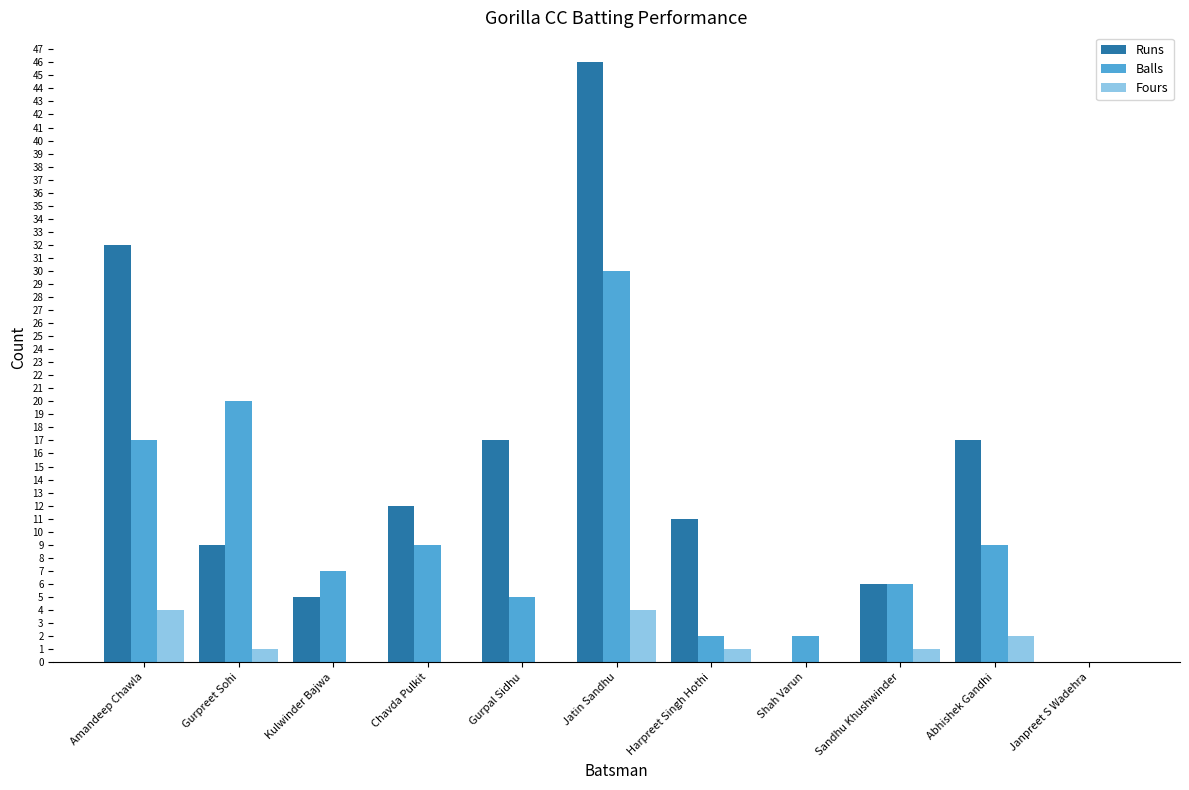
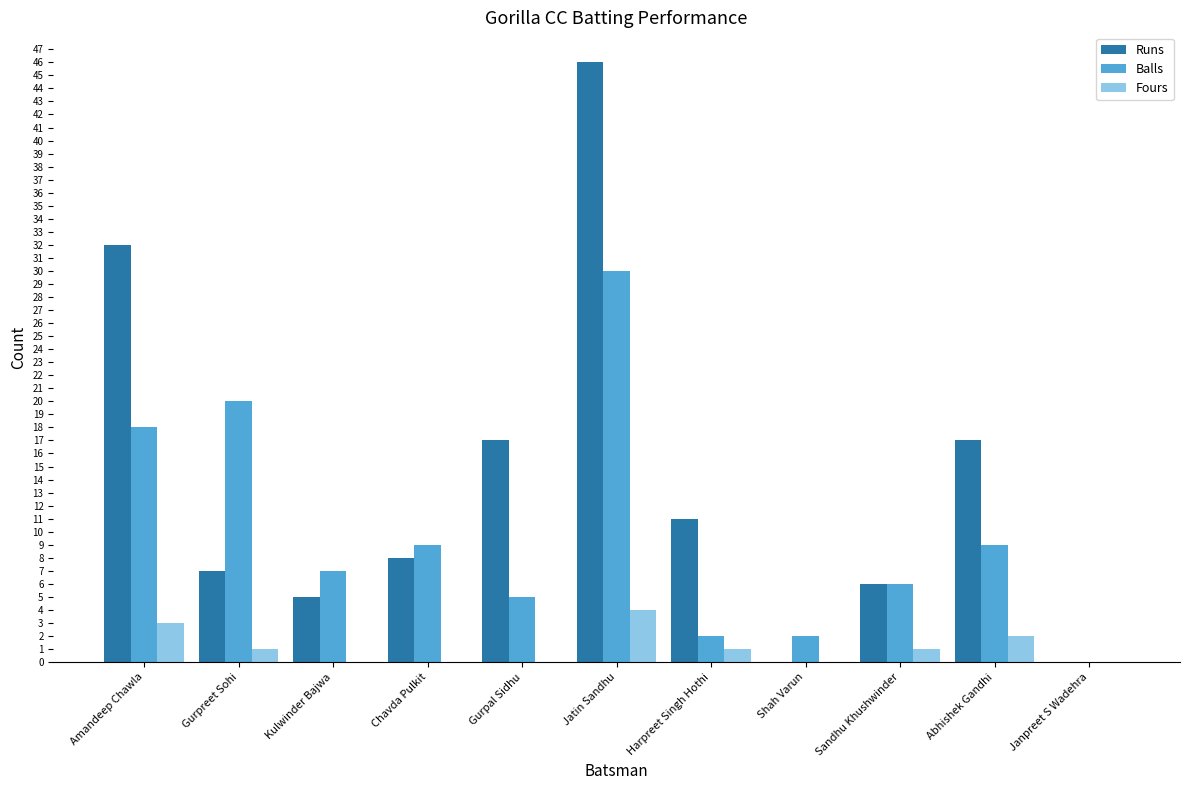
  {
    "Runs": {
      "Amandeep Chawla": 32,
-     "Gurpreet Sohi": 9,
+     "Gurpreet Sohi": 7,
      "Kulwinder Bajwa": 5,
-     "Chavda Pulkit": 12,
+     "Chavda Pulkit": 8,
      "Gurpal Sidhu": 17,
      "Jatin Sandhu": 46,
      "Harpreet Singh Hothi": 11,
      "Shah Varun": 0,
      "Sandhu Khushwinder": 6,
      "Abhishek Gandhi": 17,
      "Janpreet S Wadehra": 0
    },
    "Balls": {
-     "Amandeep Chawla": 17,
+     "Amandeep Chawla": 18,
      "Gurpreet Sohi": 20,
      "Kulwinder Bajwa": 7,
      "Chavda Pulkit": 9,
      "Gurpal Sidhu": 5,
      "Jatin Sandhu": 30,
      "Harpreet Singh Hothi": 2,
      "Shah Varun": 2,
      "Sandhu Khushwinder": 6,
      "Abhishek Gandhi": 9,
      "Janpreet S Wadehra": 0
    },
    "Fours": {
-     "Amandeep Chawla": 4,
+     "Amandeep Chawla": 3,
      "Gurpreet Sohi": 1,
      "Kulwinder Bajwa": 0,
      "Chavda Pulkit": 0,
      "Gurpal Sidhu": 0,
      "Jatin Sandhu": 4,
      "Harpreet Singh Hothi": 1,
      "Shah Varun": 0,
      "Sandhu Khushwinder": 1,
      "Abhishek Gandhi": 2,
      "Janpreet S Wadehra": 0
    }
  }
